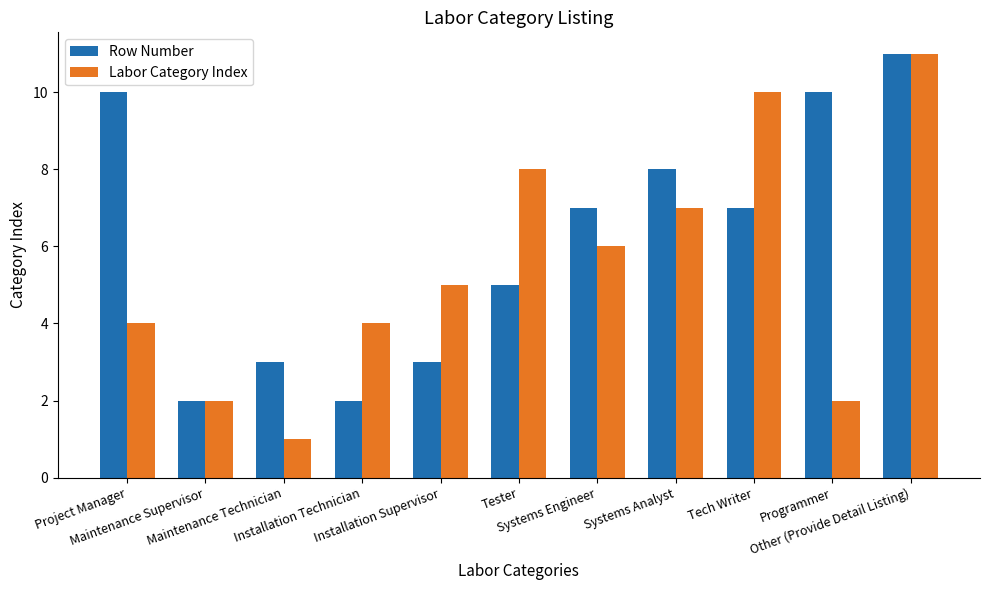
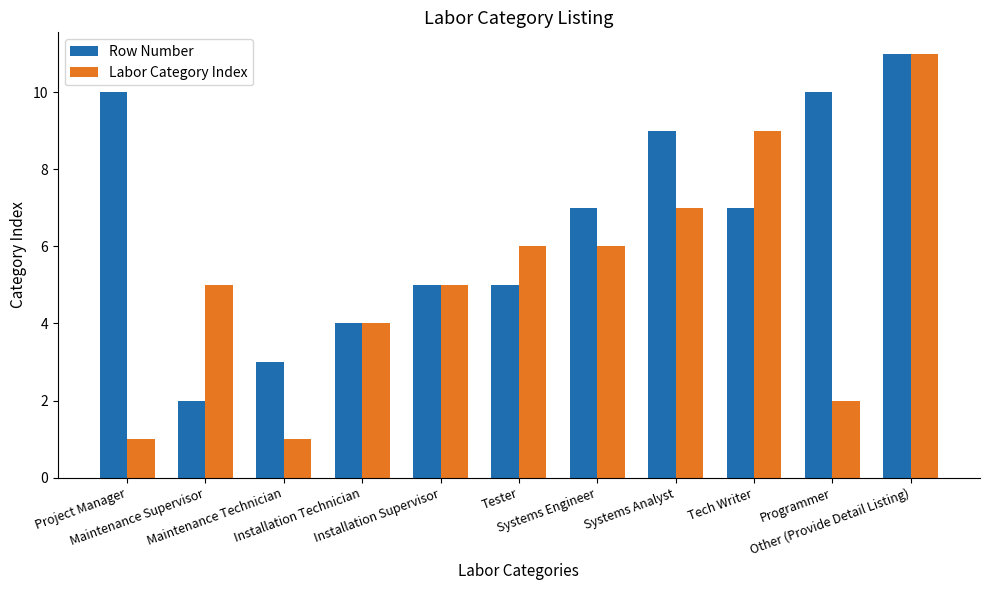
  {
    "Row Number": {
      "Project Manager": 10,
      "Maintenance Supervisor": 2,
      "Maintenance Technician": 3,
-     "Installation Technician": 2,
-     "Installation Supervisor": 3,
+     "Installation Technician": 4,
+     "Installation Supervisor": 5,
      "Tester": 5,
      "Systems Engineer": 7,
-     "Systems Analyst": 8,
+     "Systems Analyst": 9,
      "Tech Writer": 7,
      "Programmer": 10,
      "Other (Provide Detail Listing)": 11
    },
    "Labor Category Index": {
-     "Project Manager": 4,
-     "Maintenance Supervisor": 2,
+     "Project Manager": 1,
+     "Maintenance Supervisor": 5,
      "Maintenance Technician": 1,
      "Installation Technician": 4,
      "Installation Supervisor": 5,
-     "Tester": 8,
+     "Tester": 6,
      "Systems Engineer": 6,
      "Systems Analyst": 7,
-     "Tech Writer": 10,
+     "Tech Writer": 9,
      "Programmer": 2,
      "Other (Provide Detail Listing)": 11
    }
  }
